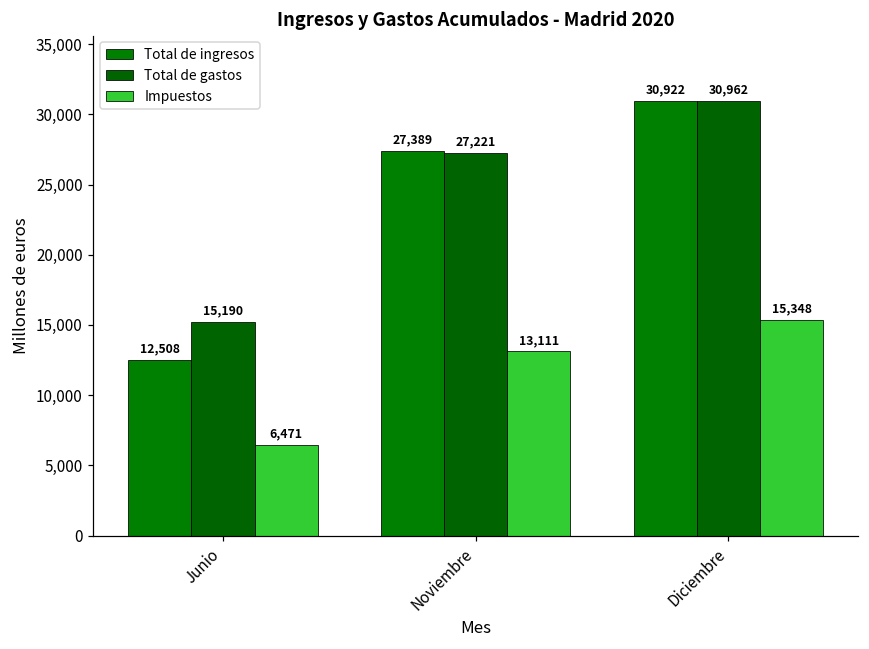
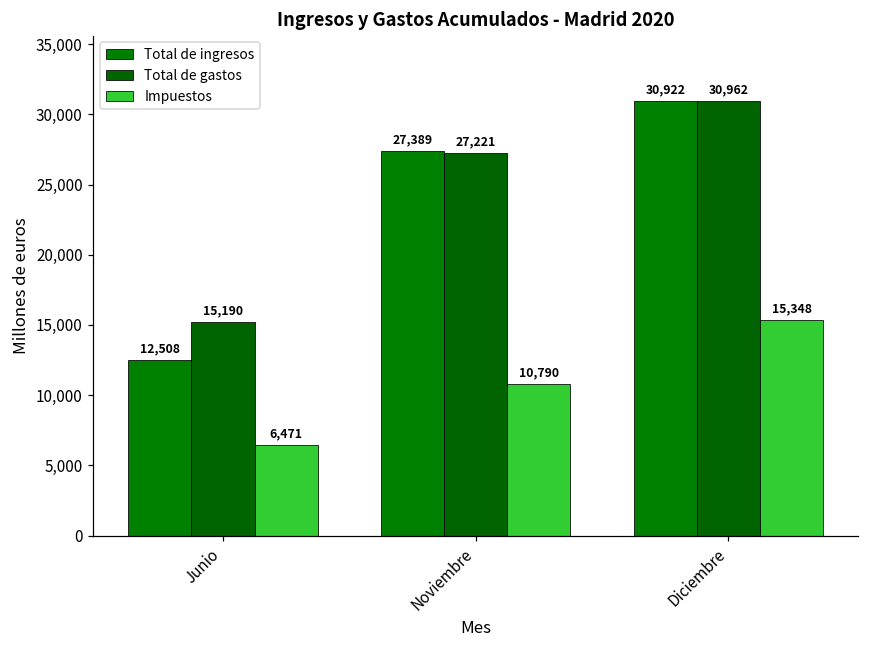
  {
    "Impuestos": {
      "Junio": "6,471",
-     "Noviembre": "13,111",
+     "Noviembre": "10,790",
      "Diciembre": "15,348"
    }
  }
